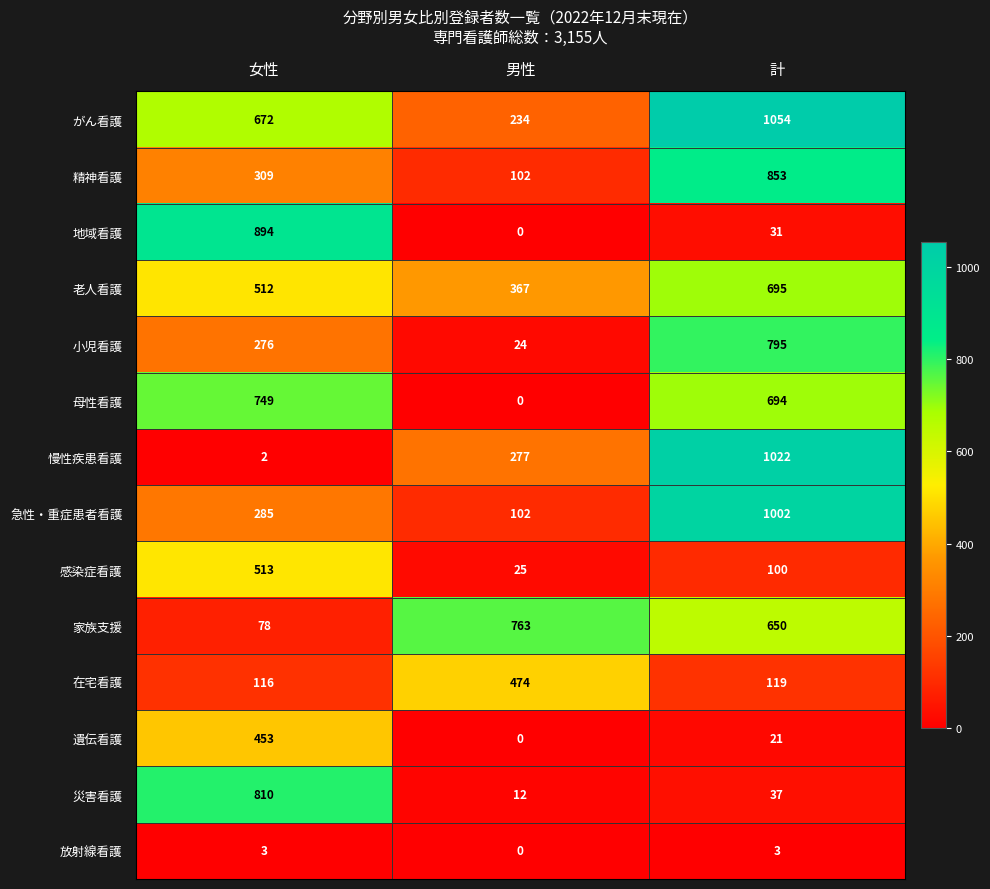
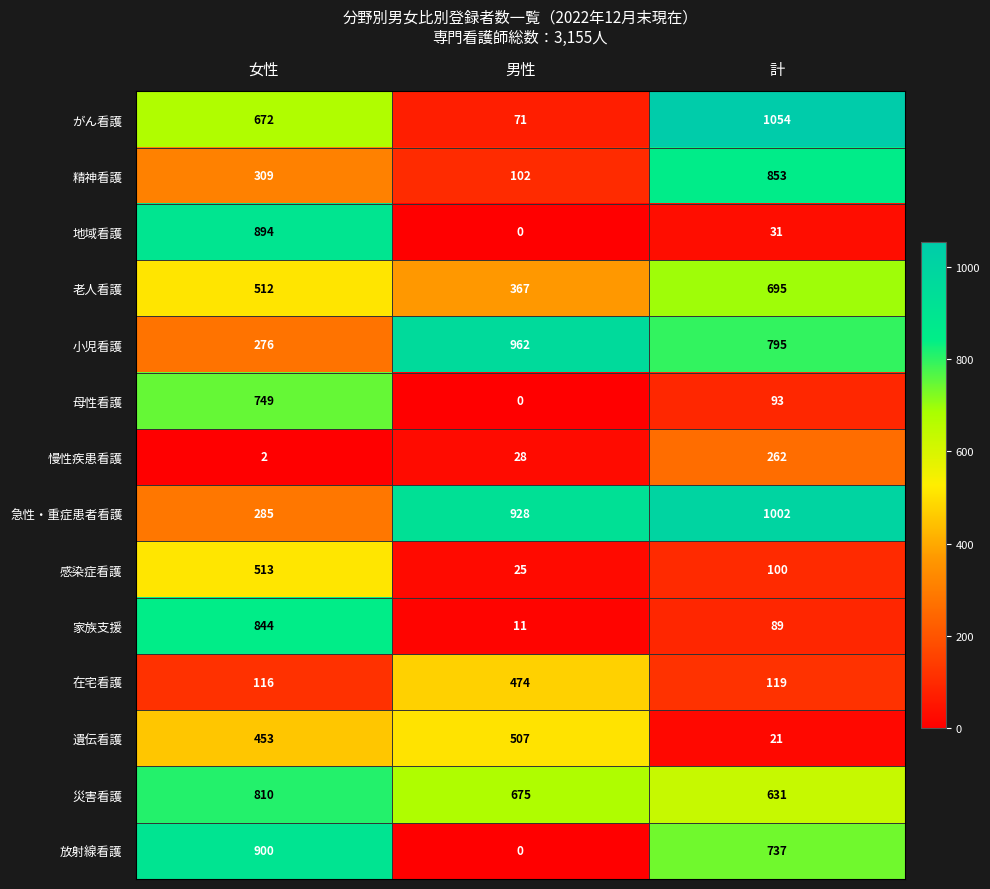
  {
    "がん看護": {
      "女性": 672,
-     "男性": 234,
+     "男性": 71,
      "計": 1054
    },
    "精神看護": {
      "女性": 309,
      "男性": 102,
      "計": 853
    },
    "地域看護": {
      "女性": 894,
      "男性": 0,
      "計": 31
    },
    "老人看護": {
      "女性": 512,
      "男性": 367,
      "計": 695
    },
    "小児看護": {
      "女性": 276,
-     "男性": 24,
+     "男性": 962,
      "計": 795
    },
    "母性看護": {
      "女性": 749,
      "男性": 0,
-     "計": 694
+     "計": 93
    },
    "慢性疾患看護": {
      "女性": 2,
-     "男性": 277,
-     "計": 1022
+     "男性": 28,
+     "計": 262
    },
    "急性・重症患者看護": {
      "女性": 285,
-     "男性": 102,
+     "男性": 928,
      "計": 1002
    },
    "感染症看護": {
      "女性": 513,
      "男性": 25,
      "計": 100
    },
    "家族支援": {
-     "女性": 78,
-     "男性": 763,
-     "計": 650
+     "女性": 844,
+     "男性": 11,
+     "計": 89
    },
    "在宅看護": {
      "女性": 116,
      "男性": 474,
      "計": 119
    },
    "遺伝看護": {
      "女性": 453,
-     "男性": 0,
+     "男性": 507,
      "計": 21
    },
    "災害看護": {
      "女性": 810,
-     "男性": 12,
-     "計": 37
+     "男性": 675,
+     "計": 631
    },
    "放射線看護": {
-     "女性": 3,
+     "女性": 900,
      "男性": 0,
-     "計": 3
+     "計": 737
    }
  }
